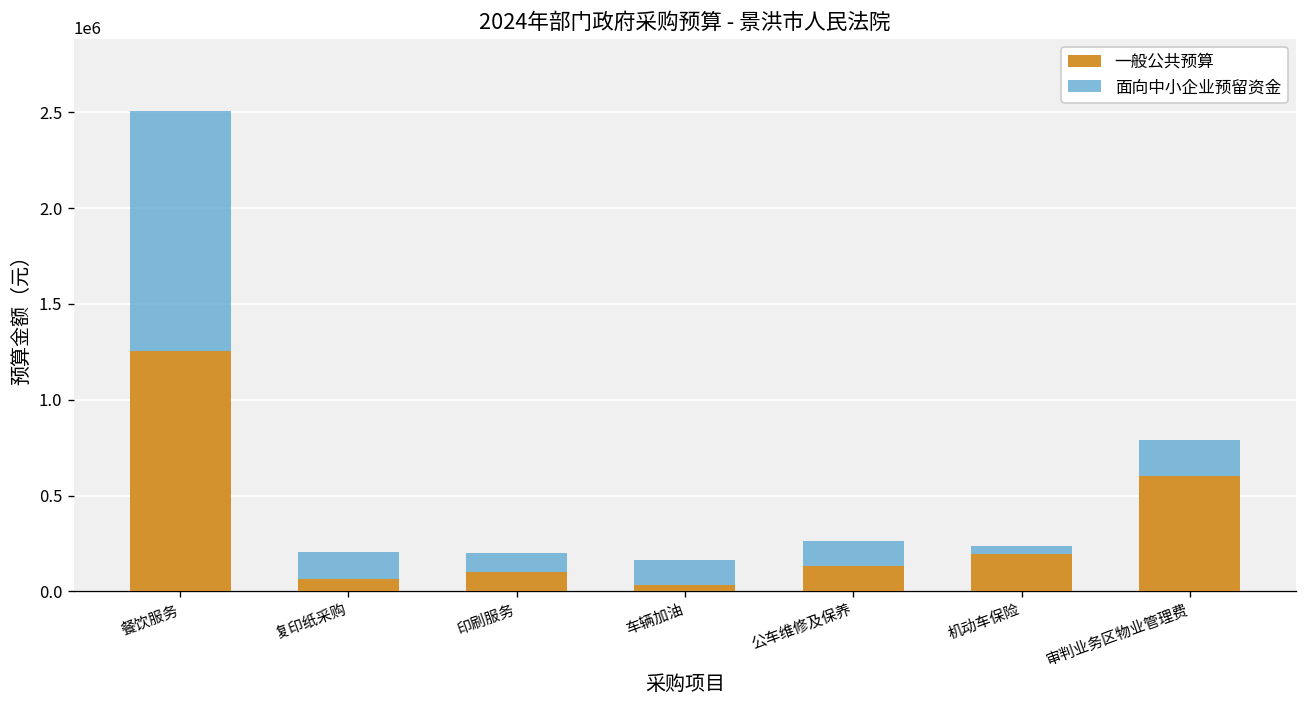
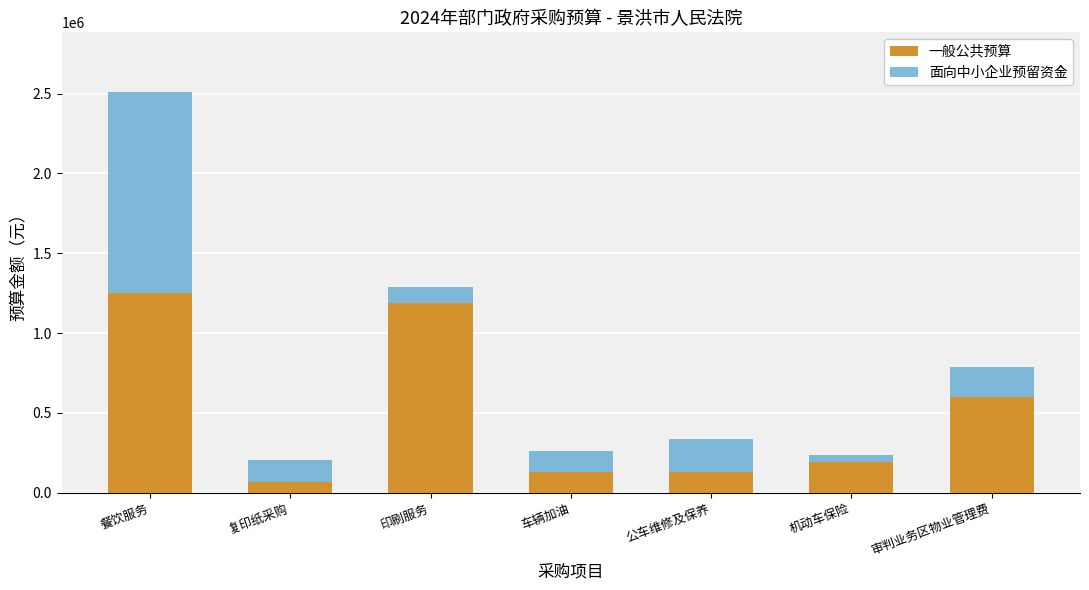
  {
    "一般公共预算": {
      "餐饮服务": 1250000,
      "复印纸采购": 70000,
-     "印刷服务": 100000,
-     "车辆加油": 30000,
+     "印刷服务": 1190000,
+     "车辆加油": 130000,
      "公车维修及保养": 130000,
      "机动车保险": 190000,
      "审判业务区物业管理费": 600000
    },
    "面向中小企业预留资金": {
      "餐饮服务": 1250000,
      "复印纸采购": 140000,
      "印刷服务": 100000,
      "车辆加油": 130000,
-     "公车维修及保养": 130000,
+     "公车维修及保养": 200000,
      "机动车保险": 40000,
      "审判业务区物业管理费": 190000
    }
  }
